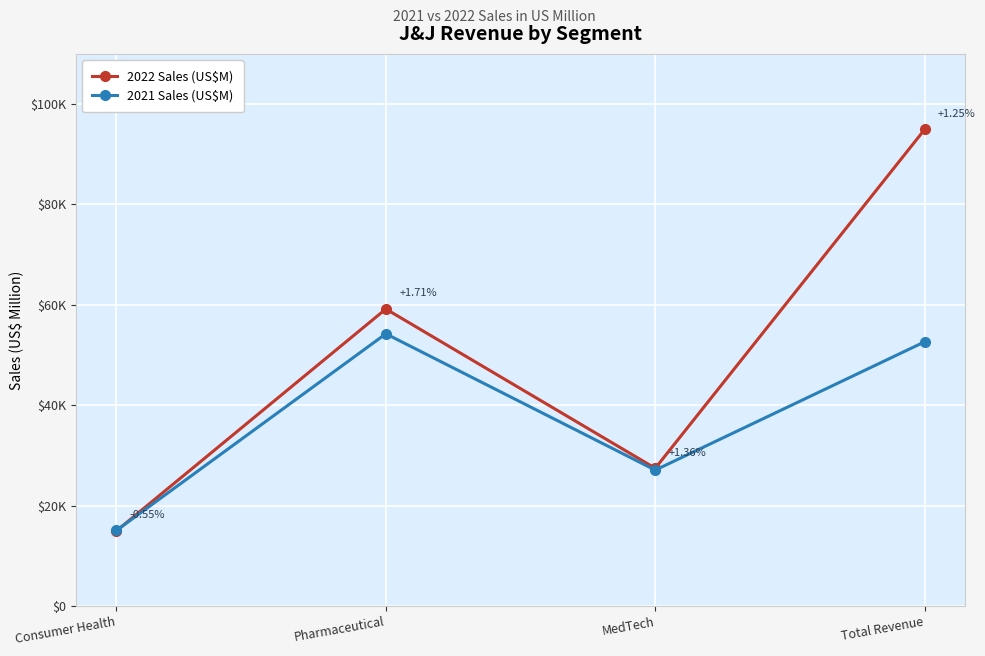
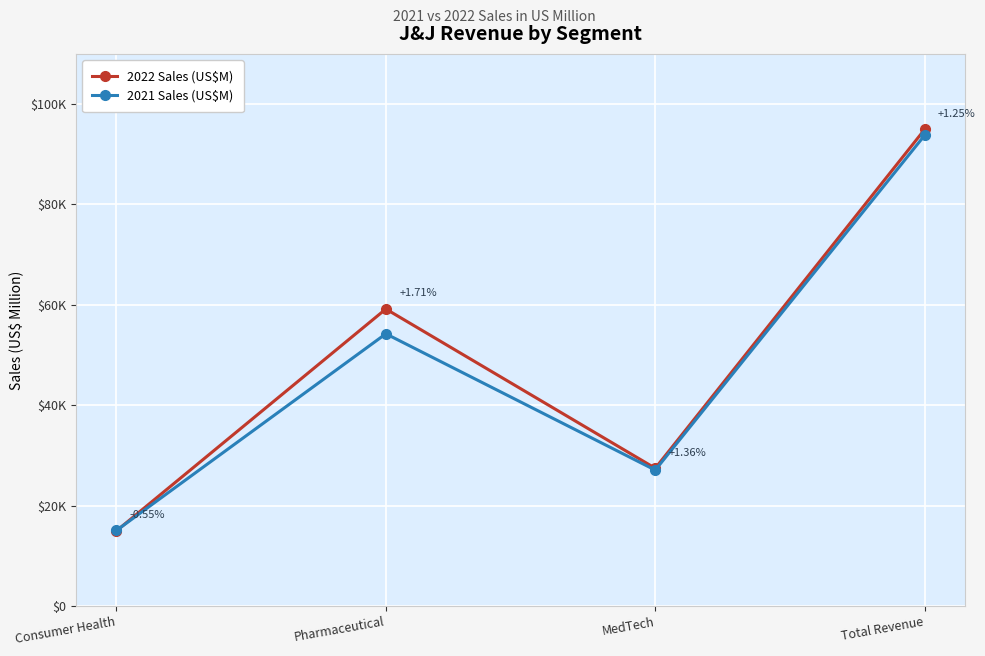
  {
    "2021 Sales (US$M)": {
      "Pharmaceutical": "$54000",
-     "Total Revenue": "$53000"
+     "Total Revenue": "$94000"
    }
  }
